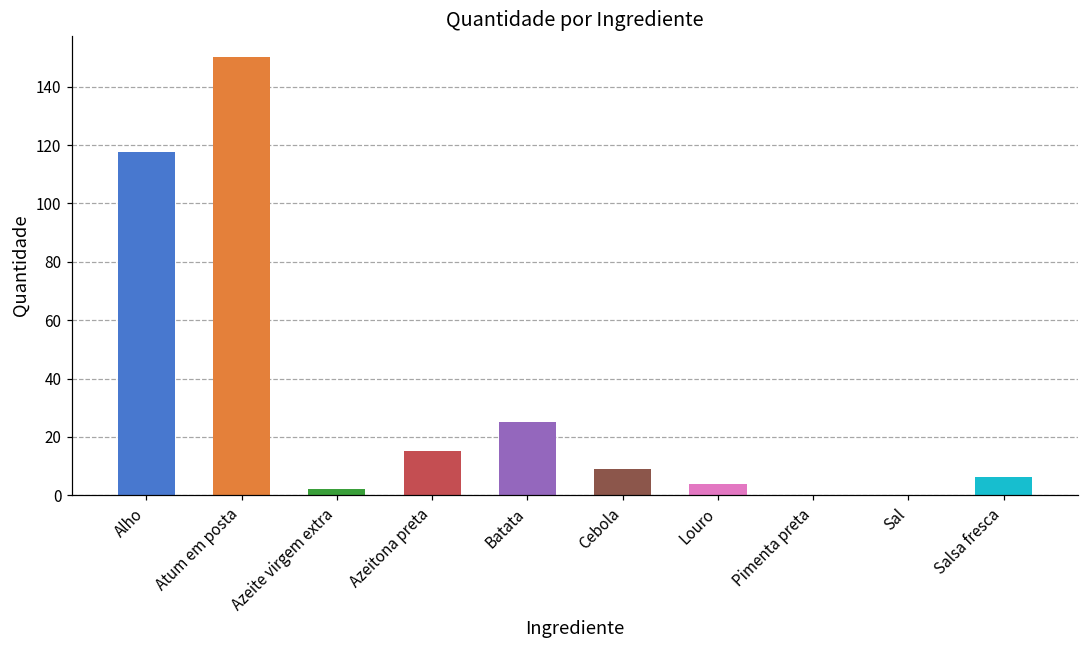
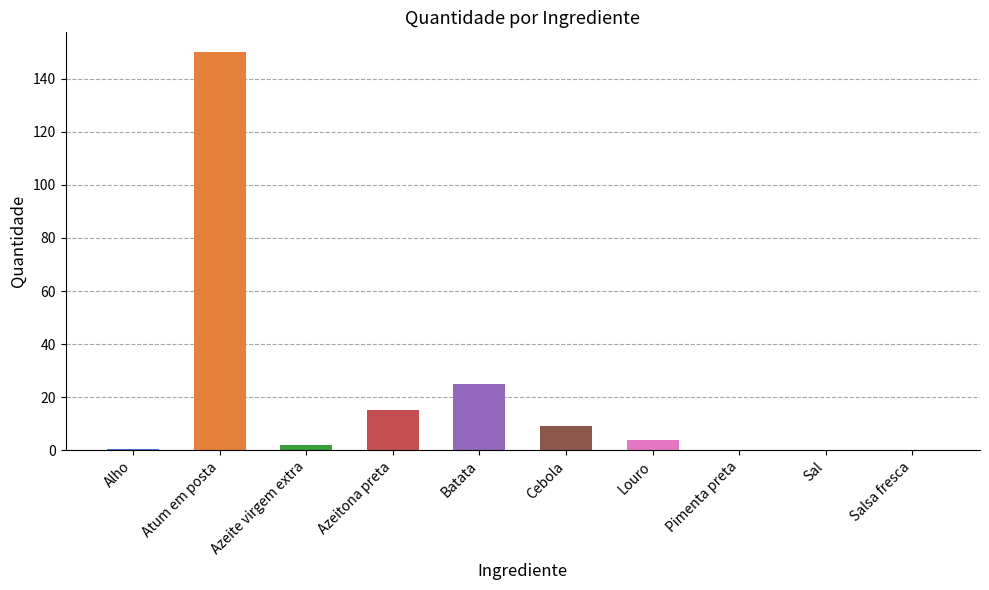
  {
-   "Alho": 118,
+   "Alho": 1,
    "Atum em posta": 150,
    "Azeite virgem extra": 2,
    "Azeitona preta": 15,
    "Batata": 25,
    "Cebola": 9,
    "Louro": 4,
-   "Salsa fresca": 6
+   "Salsa fresca": 0
  }
